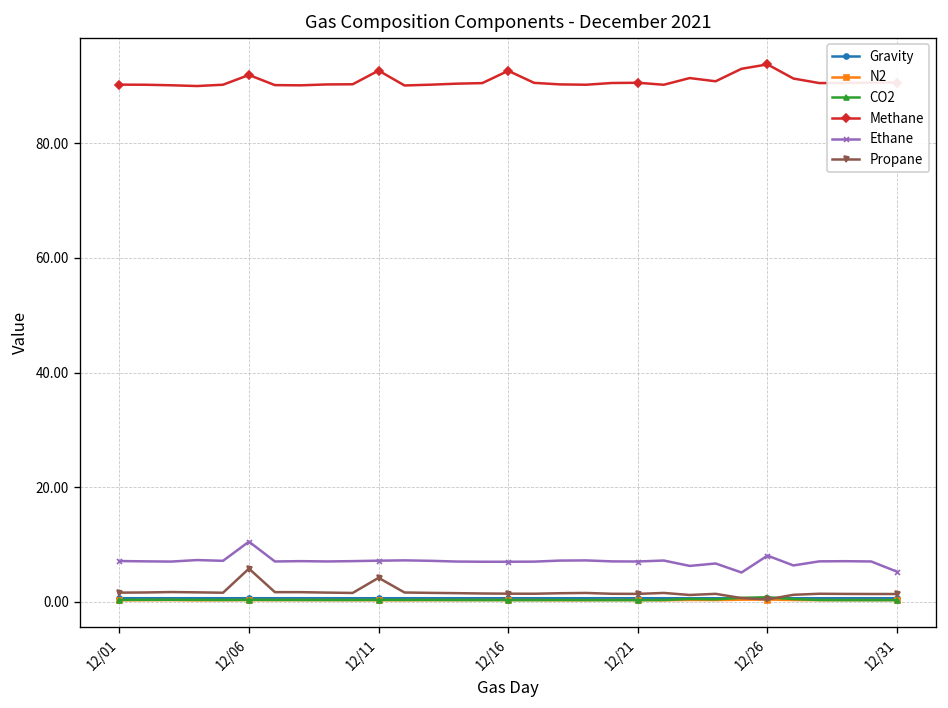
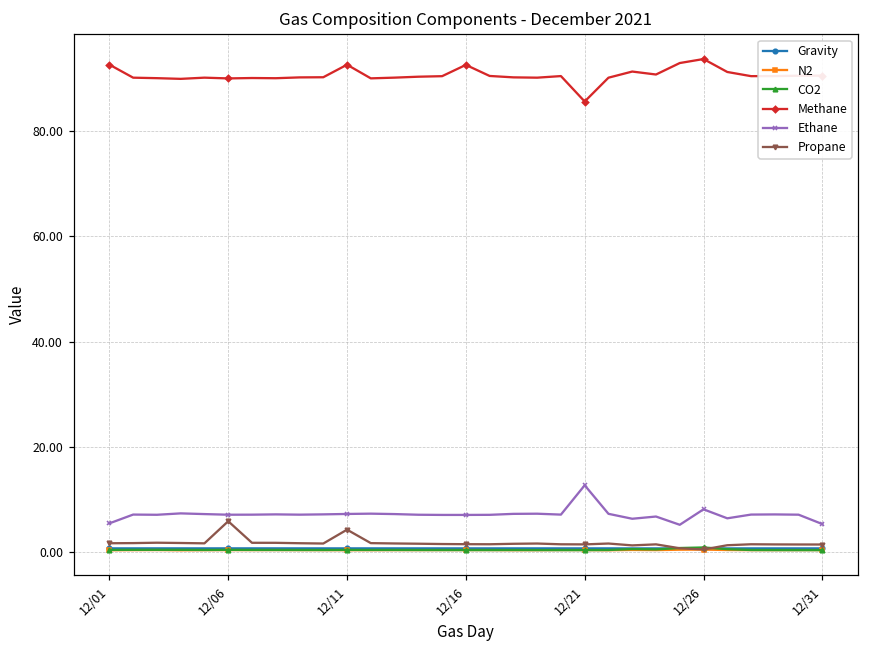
  {
    "Methane": {
-     "12/01": 90,
-     "12/06": 92,
+     "12/01": 93,
+     "12/06": 90,
      "12/11": 93,
      "12/16": 93,
-     "12/21": 91,
+     "12/21": 86,
      "12/26": 94
    },
    "Ethane": {
-     "12/01": 7,
-     "12/06": 10,
+     "12/01": 5,
+     "12/06": 7,
      "12/11": 7,
      "12/16": 7,
-     "12/21": 7,
+     "12/21": 13,
      "12/26": 8,
      "12/31": 5
    },
    "Propane": {
      "12/01": 2,
      "12/06": 6,
      "12/11": 4,
      "12/16": 1,
      "12/21": 1,
      "12/31": 1
    }
  }
